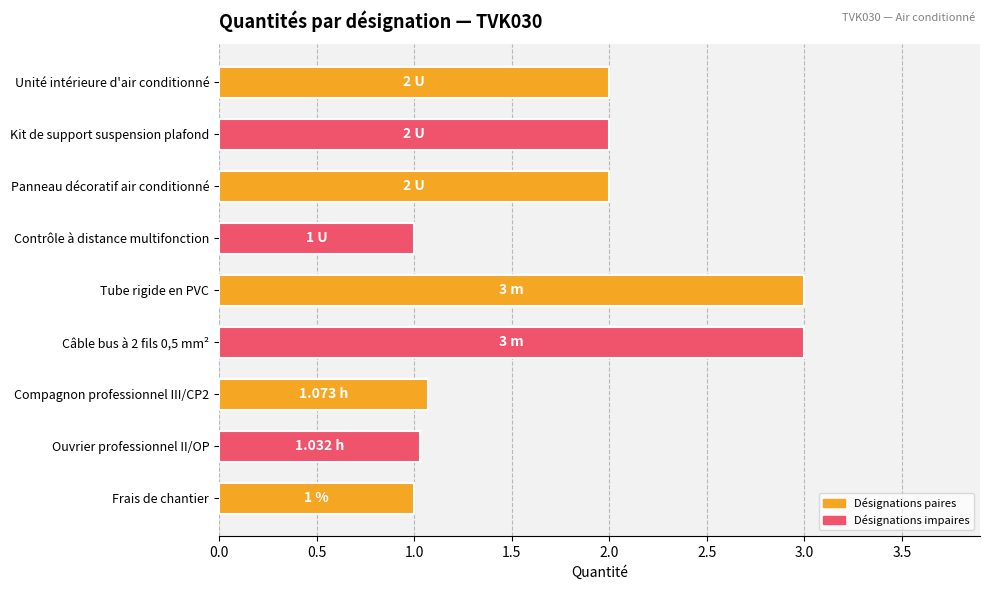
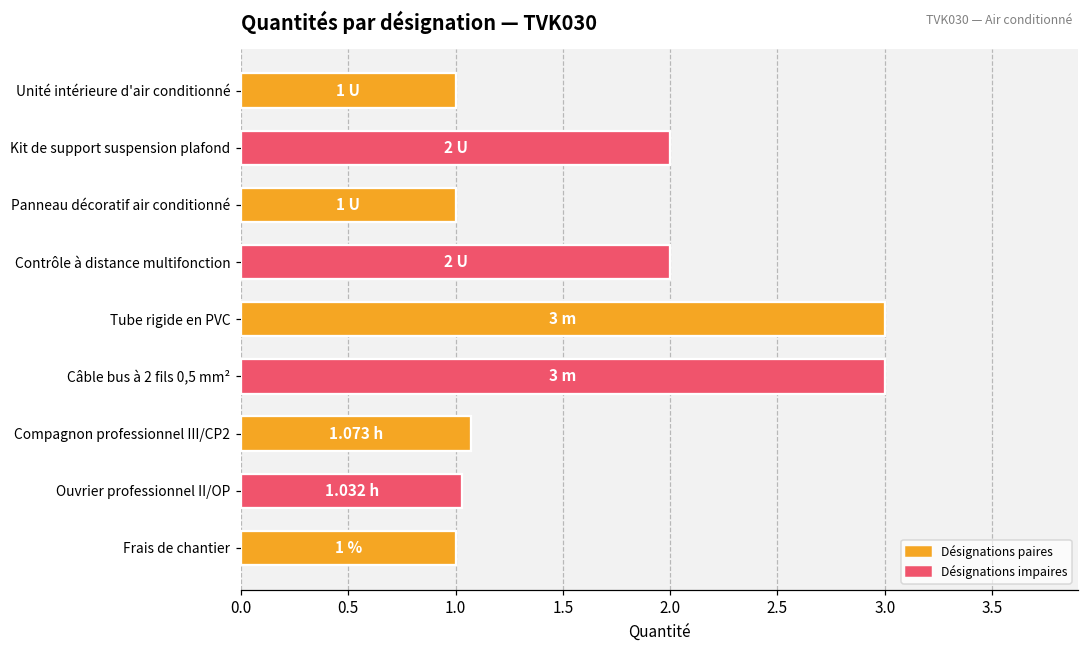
  {
-   "Unité intérieure d'air conditionné": "2",
+   "Unité intérieure d'air conditionné": "1",
    "Kit de support suspension plafond": "2",
-   "Panneau décoratif air conditionné": "2",
-   "Contrôle à distance multifonction": "1",
+   "Panneau décoratif air conditionné": "1",
+   "Contrôle à distance multifonction": "2",
    "Tube rigide en PVC": "3",
    "Câble bus à 2 fils 0,5 mm²": "3",
    "Compagnon professionnel III/CP2": "1.073",
    "Ouvrier professionnel II/OP": "1.032",
    "Frais de chantier": "1 %"
  }
